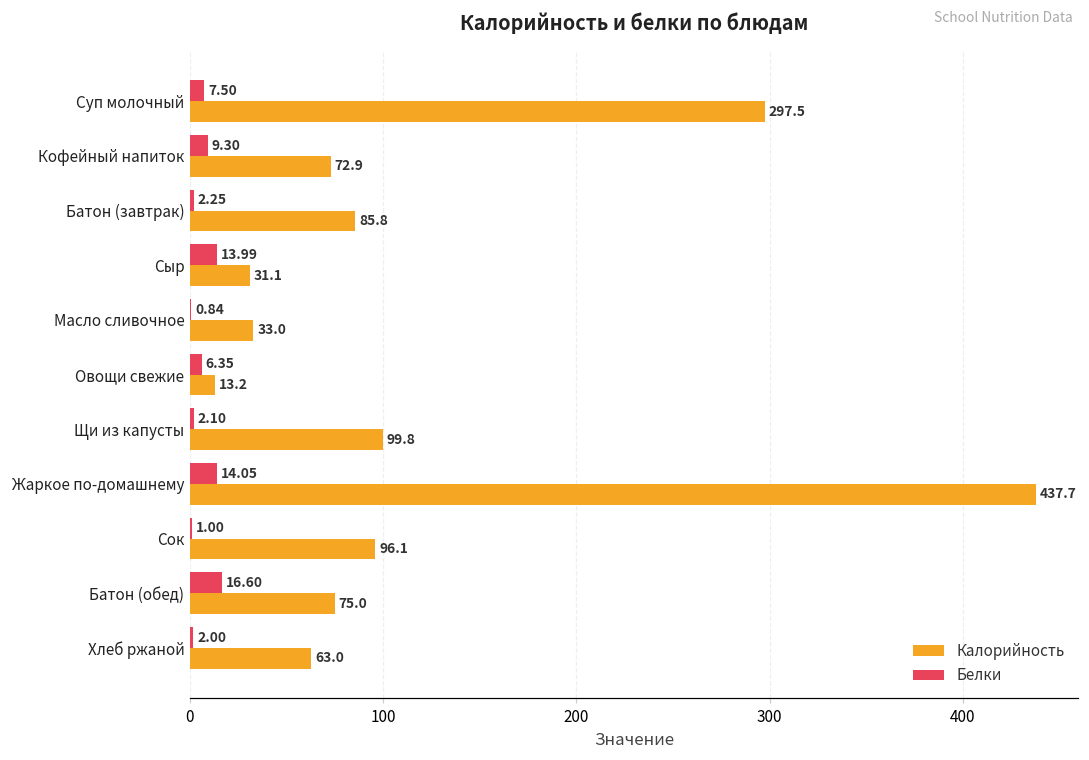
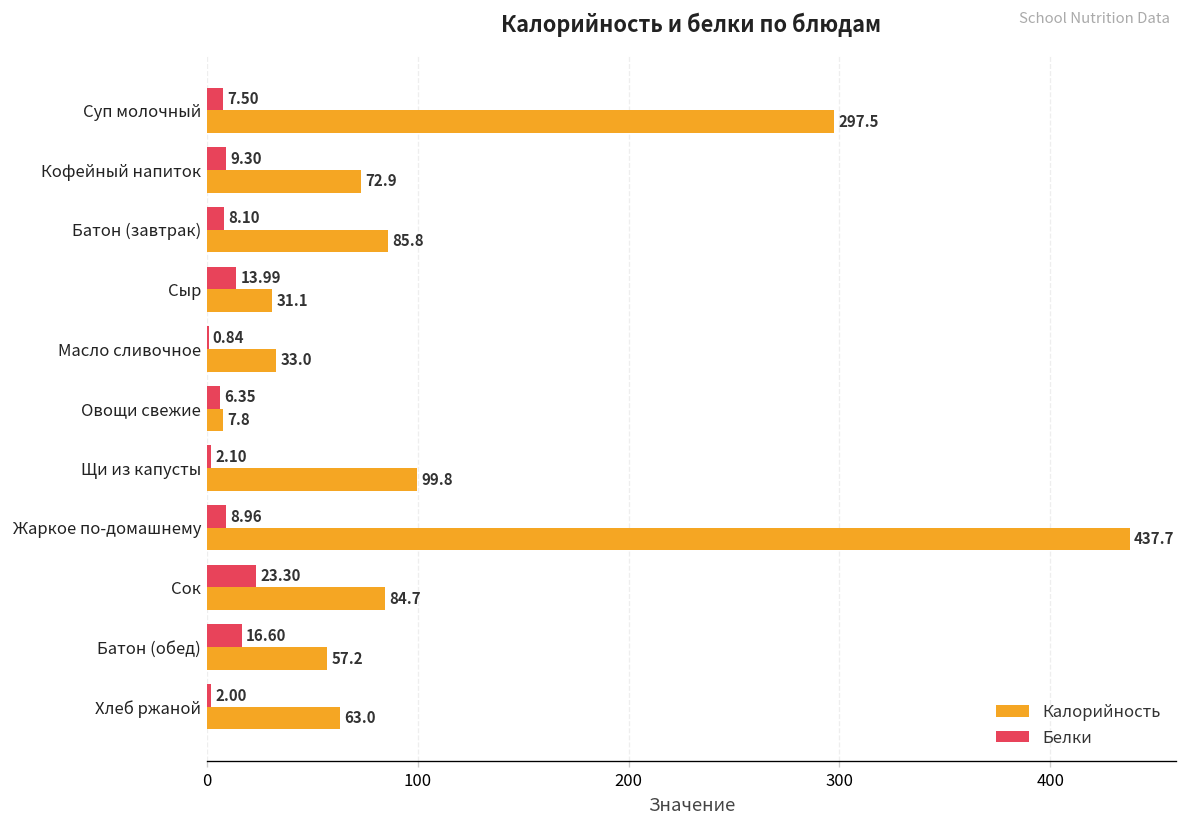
  {
    "Калорийность": {
      "Суп молочный": 297.5,
      "Кофейный напиток": 72.9,
      "Батон (завтрак)": 85.8,
      "Сыр": 31.1,
      "Масло сливочное": 33.0,
-     "Овощи свежие": 13.2,
+     "Овощи свежие": 7.8,
      "Щи из капусты": 99.8,
      "Жаркое по-домашнему": 437.7,
-     "Сок": 96.1,
-     "Батон (обед)": 75.0,
+     "Сок": 84.7,
+     "Батон (обед)": 57.2,
      "Хлеб ржаной": 63.0
    },
    "Белки": {
      "Суп молочный": 7.50,
      "Кофейный напиток": 9.30,
-     "Батон (завтрак)": 2.25,
+     "Батон (завтрак)": 8.10,
      "Сыр": 13.99,
      "Масло сливочное": 0.84,
      "Овощи свежие": 6.35,
      "Щи из капусты": 2.10,
-     "Жаркое по-домашнему": 14.05,
-     "Сок": 1.00,
+     "Жаркое по-домашнему": 8.96,
+     "Сок": 23.30,
      "Батон (обед)": 16.60,
      "Хлеб ржаной": 2.00
    }
  }
